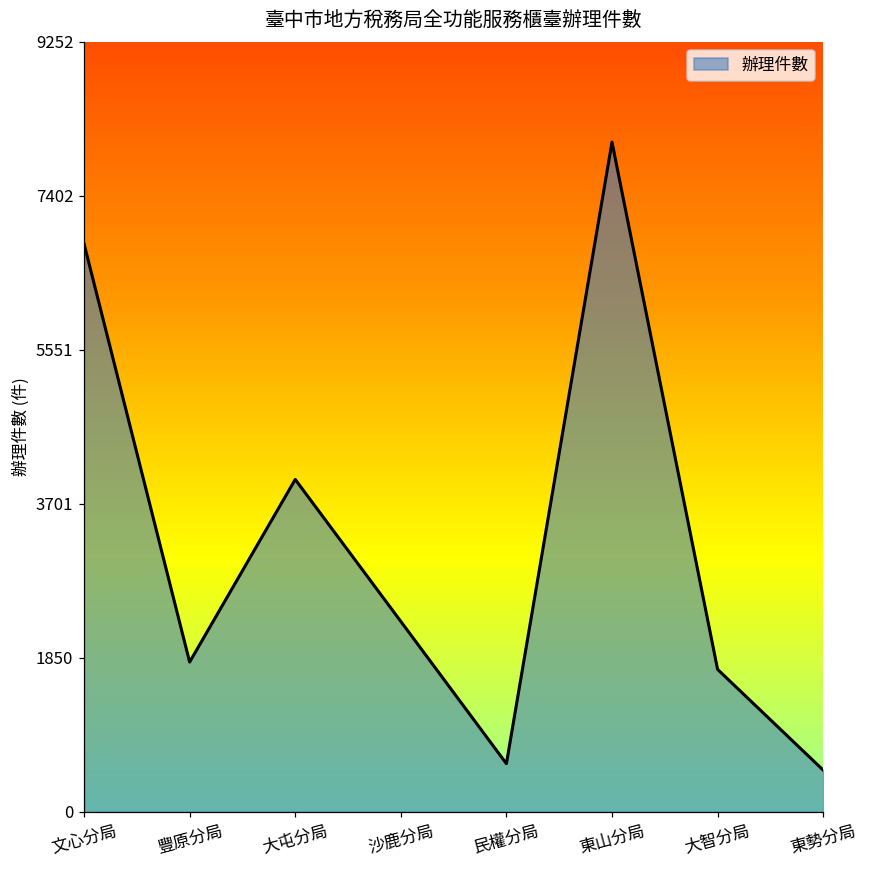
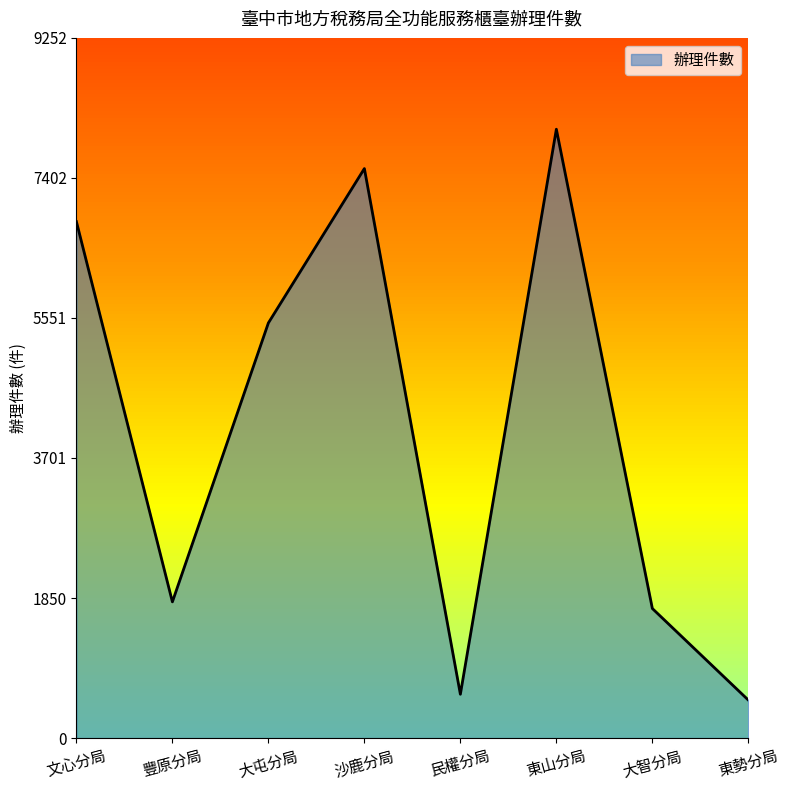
  {
    "文心分局": 6800,
    "豐原分局": 1800,
-   "大屯分局": 4000,
-   "沙鹿分局": 2300,
+   "大屯分局": 5500,
+   "沙鹿分局": 7500,
    "民權分局": 600,
    "東山分局": 8000,
    "大智分局": 1700,
    "東勢分局": 500
  }
